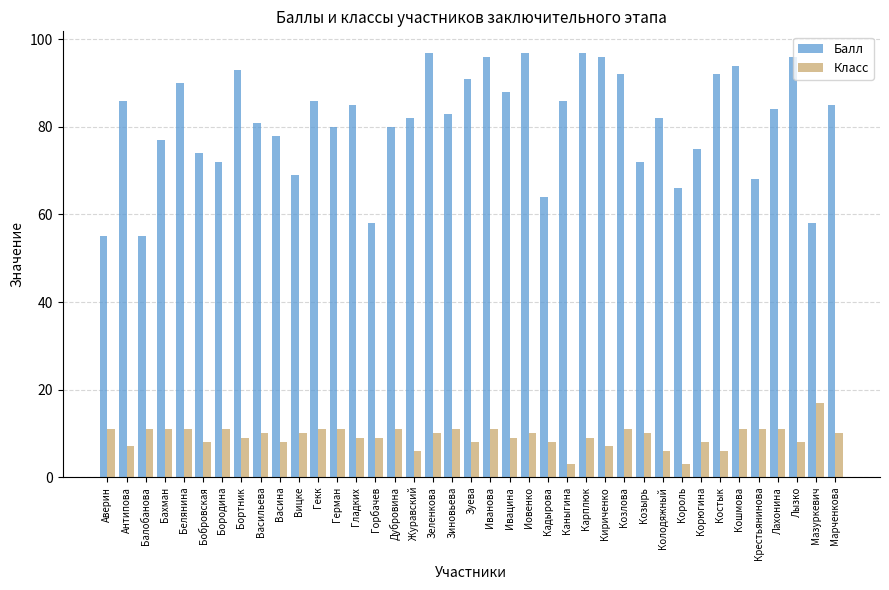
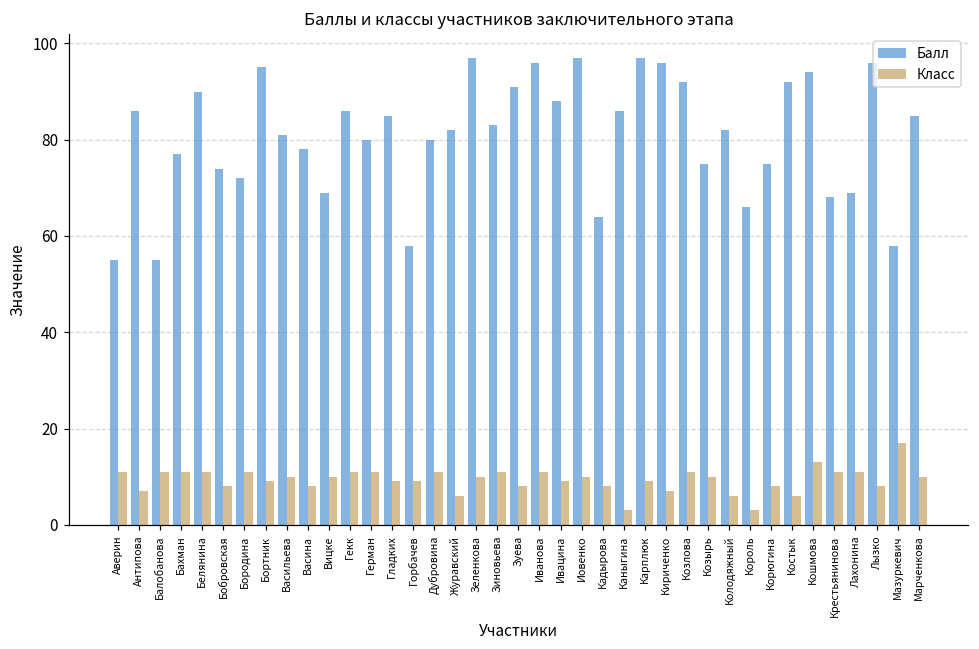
  {
    "Балл": {
      "Аверин": 55,
      "Антипова": 86,
      "Балобанова": 55,
      "Бахман": 77,
      "Белянина": 90,
      "Бобровская": 74,
      "Бородина": 72,
-     "Бортник": 93,
+     "Бортник": 95,
      "Васильева": 81,
      "Васина": 78,
      "Вицке": 69,
      "Гекк": 86,
      "Герман": 80,
      "Гладких": 85,
      "Горбачев": 58,
      "Дубровина": 80,
      "Журавский": 82,
      "Зеленкова": 97,
      "Зиновьева": 83,
      "Зуева": 91,
      "Иванова": 96,
      "Ивацина": 88,
      "Иовенко": 97,
      "Кадырова": 64,
      "Каныгина": 86,
      "Карплюк": 97,
      "Кириченко": 96,
      "Козлова": 92,
-     "Козырь": 72,
+     "Козырь": 75,
      "Колодяжный": 82,
      "Король": 66,
      "Корюгина": 75,
      "Костык": 92,
      "Кошмова": 94,
      "Крестьянинова": 68,
-     "Лахонина": 84,
+     "Лахонина": 69,
      "Лызко": 96,
      "Мазуркевич": 58,
      "Марченкова": 85
    },
    "Класс": {
      "Аверин": 11,
      "Антипова": 7,
      "Балобанова": 11,
      "Бахман": 11,
      "Белянина": 11,
      "Бобровская": 8,
      "Бородина": 11,
      "Бортник": 9,
      "Васильева": 10,
      "Васина": 8,
      "Вицке": 10,
      "Гекк": 11,
      "Герман": 11,
      "Гладких": 9,
      "Горбачев": 9,
      "Дубровина": 11,
      "Журавский": 6,
      "Зеленкова": 10,
      "Зиновьева": 11,
      "Зуева": 8,
      "Иванова": 11,
      "Ивацина": 9,
      "Иовенко": 10,
      "Кадырова": 8,
      "Каныгина": 3,
      "Карплюк": 9,
      "Кириченко": 7,
      "Козлова": 11,
      "Козырь": 10,
      "Колодяжный": 6,
      "Король": 3,
      "Корюгина": 8,
      "Костык": 6,
-     "Кошмова": 11,
+     "Кошмова": 13,
      "Крестьянинова": 11,
      "Лахонина": 11,
      "Лызко": 8,
      "Мазуркевич": 17,
      "Марченкова": 10
    }
  }
